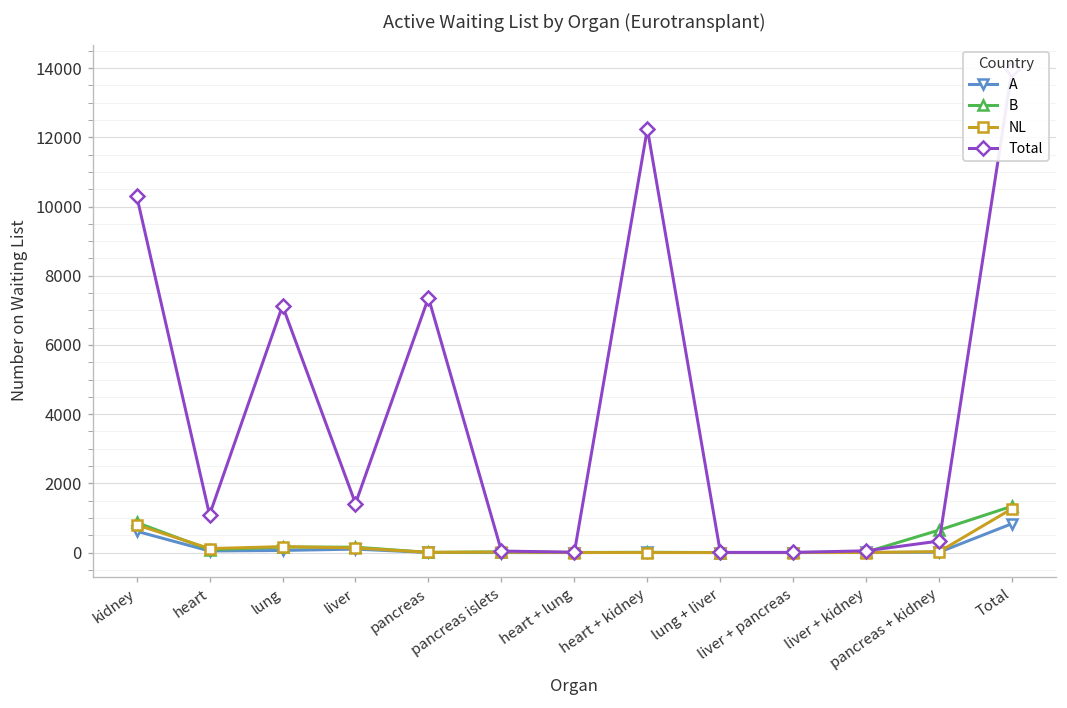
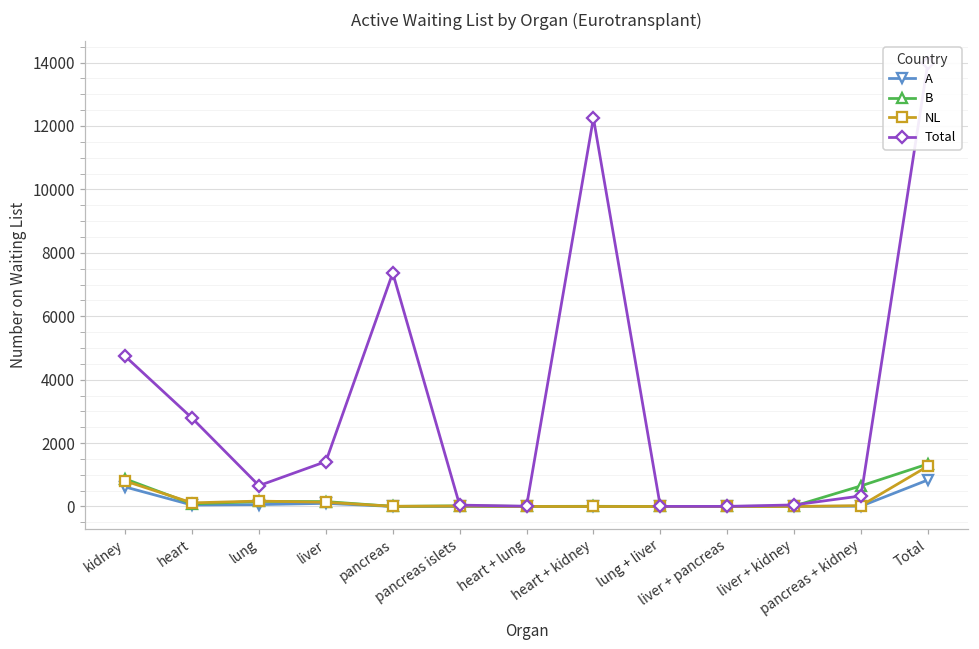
  {
    "A": {
      "kidney": 600,
      "lung": 100,
      "Total": 800
    },
    "B": {
      "pancreas + kidney": 700
    },
    "Total": {
-     "kidney": 10300,
-     "heart": 1100,
-     "lung": 7100,
+     "kidney": 4700,
+     "heart": 2800,
+     "lung": 700,
      "liver": 1400,
      "pancreas": 7400,
      "heart + kidney": 12200,
      "pancreas + kidney": 300
    }
  }
